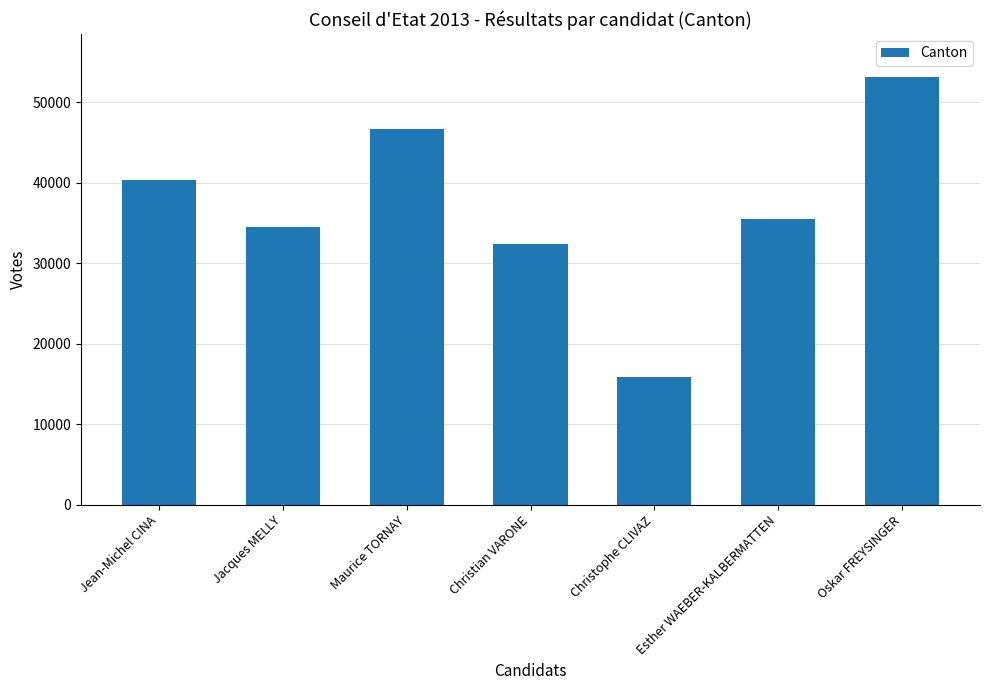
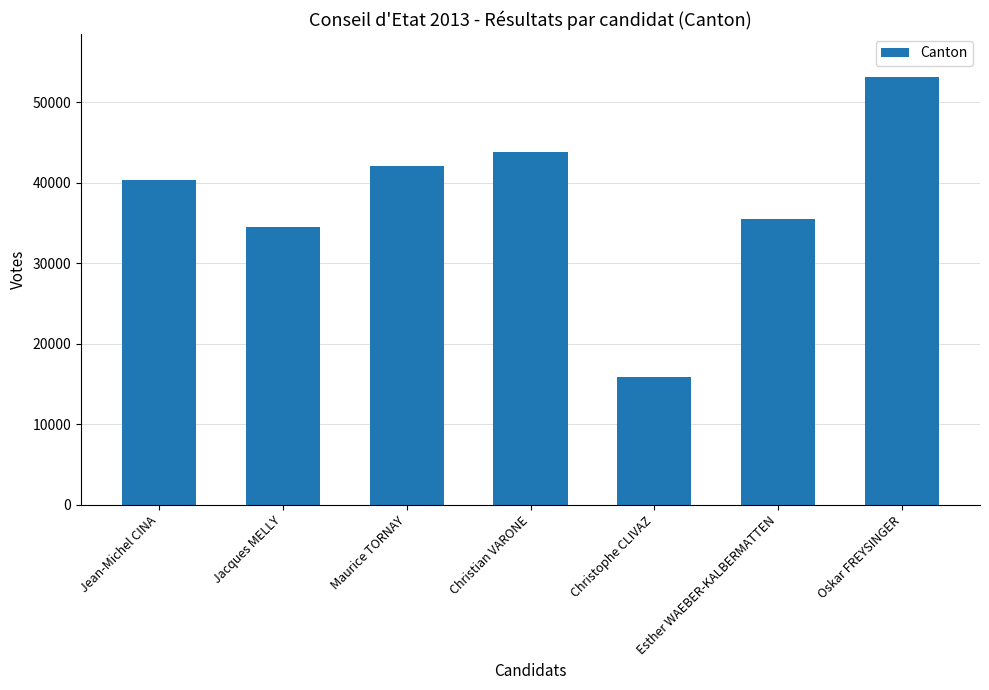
  {
    "Jean-Michel CINA": 40000,
    "Jacques MELLY": 35000,
-   "Maurice TORNAY": 47000,
-   "Christian VARONE": 32000,
+   "Maurice TORNAY": 42000,
+   "Christian VARONE": 44000,
    "Christophe CLIVAZ": 16000,
    "Esther WAEBER-KALBERMATTEN": 35000,
    "Oskar FREYSINGER": 53000
  }
